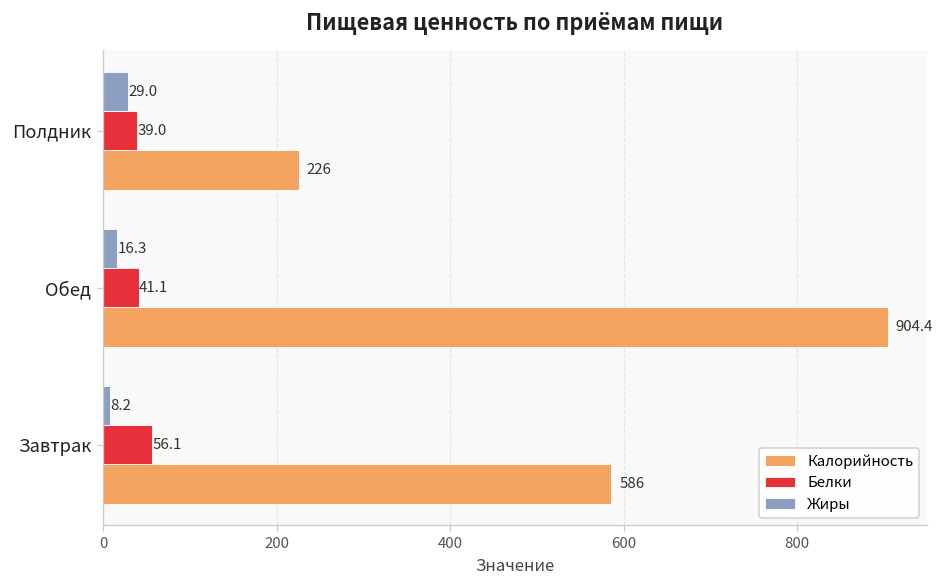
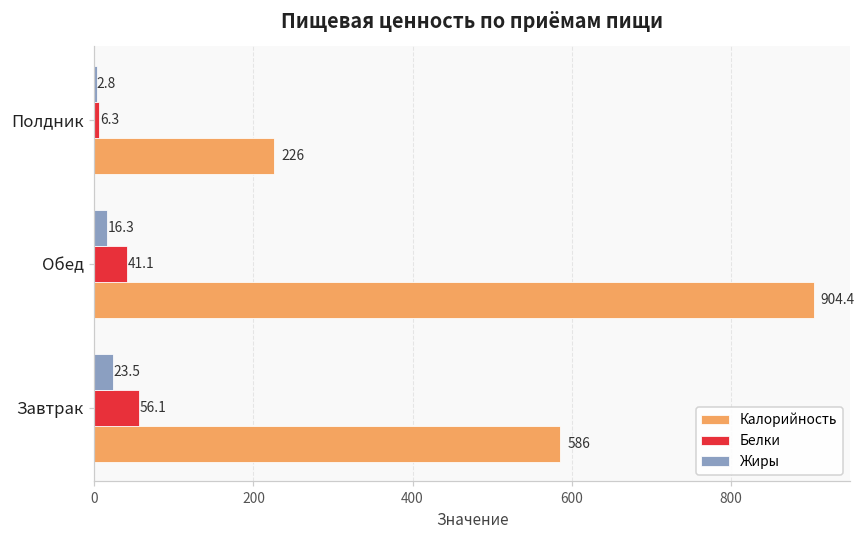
  {
    "Калорийность": {
      "Полдник": 226,
      "Обед": 904.4,
      "Завтрак": 586
    },
    "Белки": {
-     "Полдник": 39.0,
+     "Полдник": 6.3,
      "Обед": 41.1,
      "Завтрак": 56.1
    },
    "Жиры": {
-     "Полдник": 29.0,
+     "Полдник": 2.8,
      "Обед": 16.3,
-     "Завтрак": 8.2
+     "Завтрак": 23.5
    }
  }
